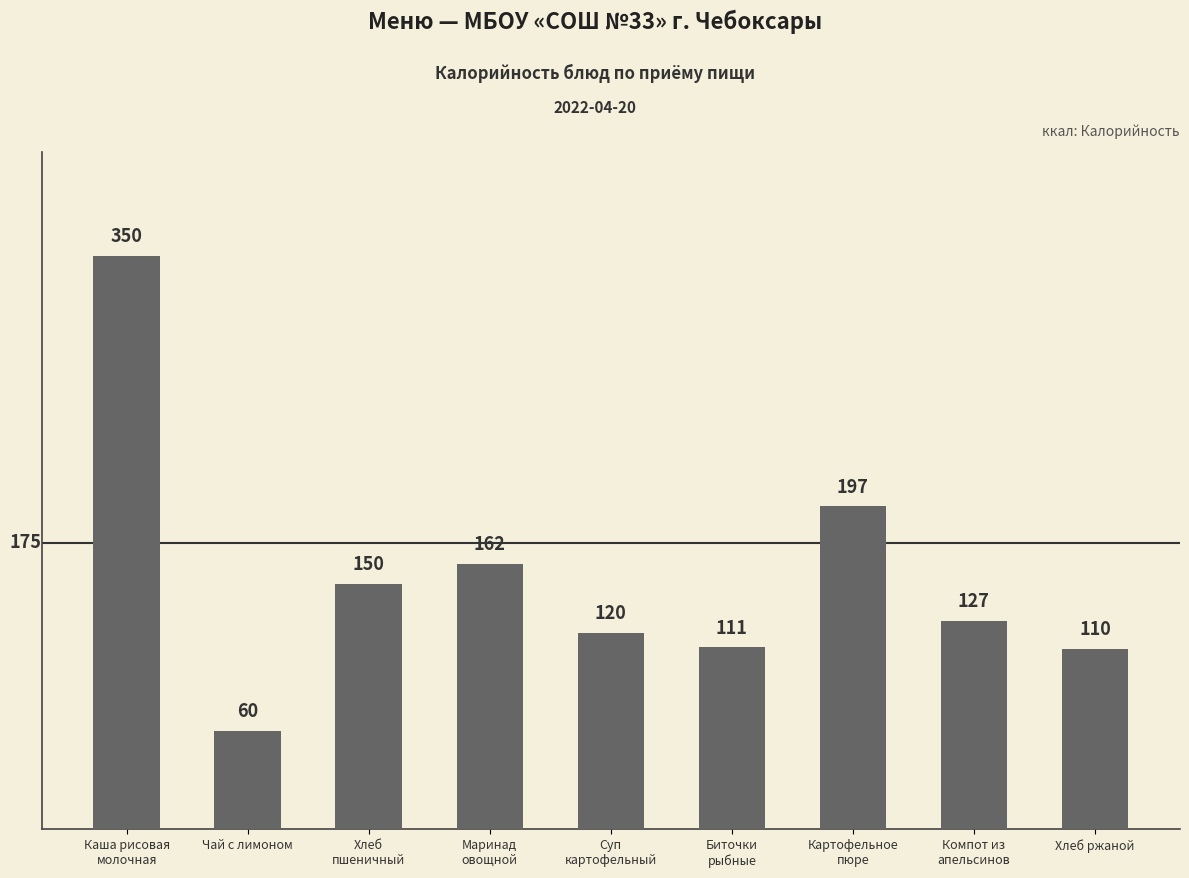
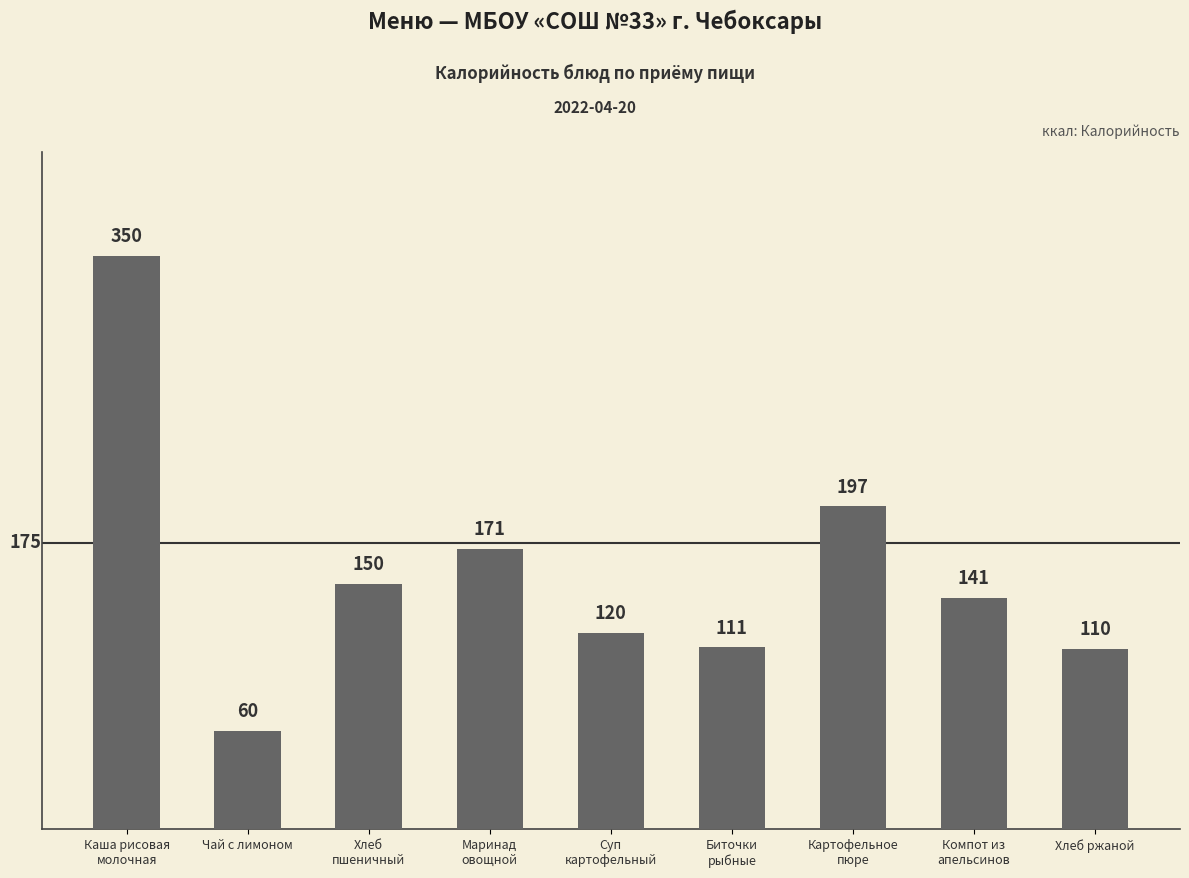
  {
    "Каша рисовая молочная": 350,
    "Чай с лимоном": 60,
    "Хлеб пшеничный": 150,
-   "Маринад овощной": 162,
+   "Маринад овощной": 171,
    "Суп картофельный": 120,
    "Биточки рыбные": 111,
    "Картофельное пюре": 197,
-   "Компот из апельсинов": 127,
+   "Компот из апельсинов": 141,
    "Хлеб ржаной": 110
  }
